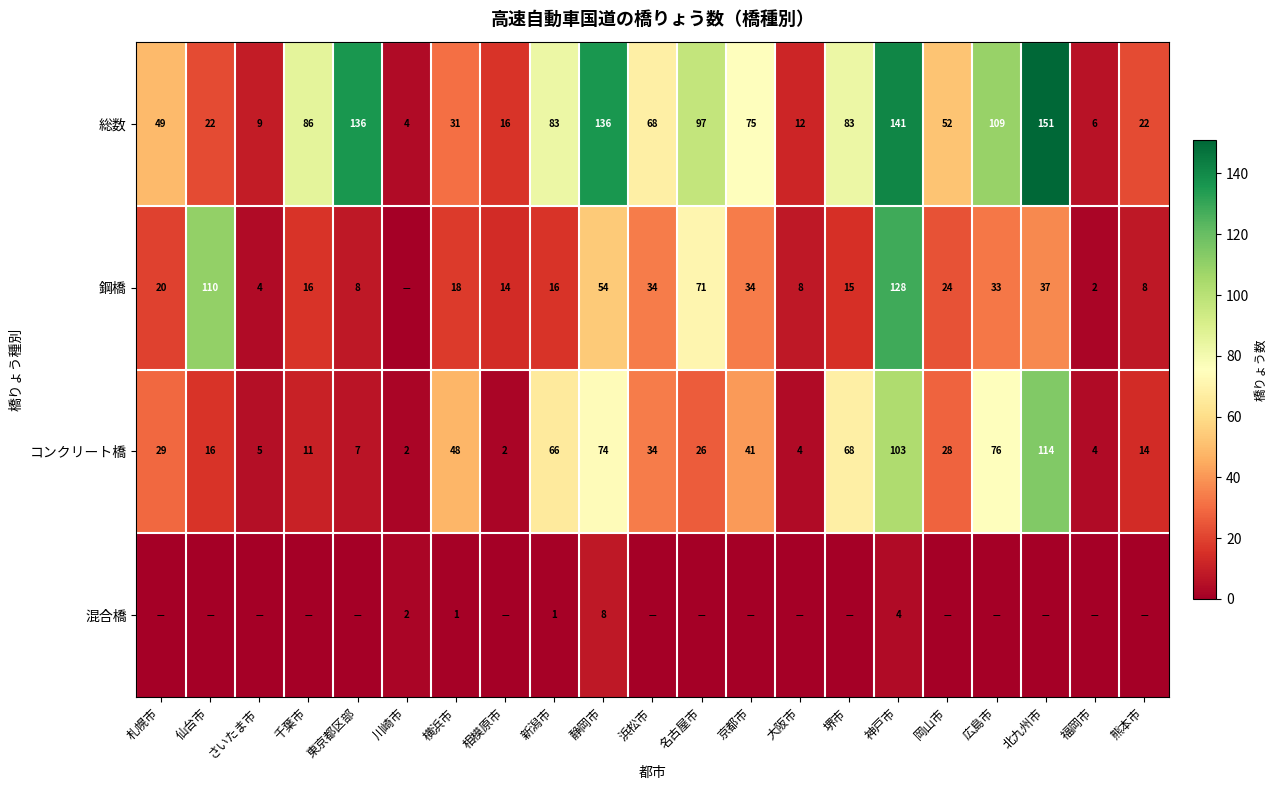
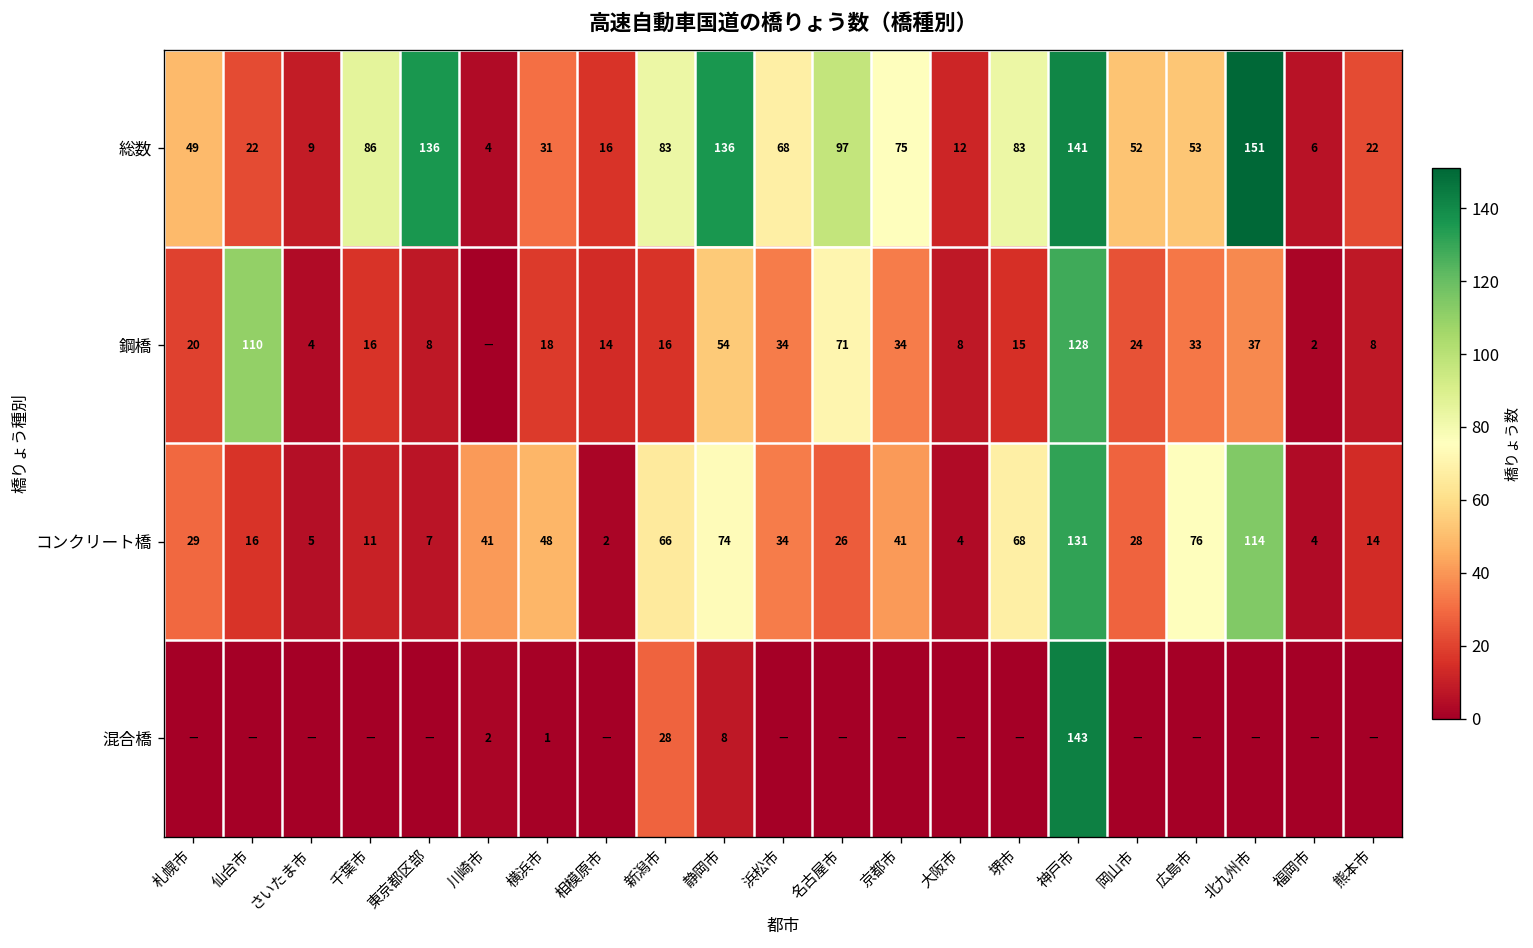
  {
    "総数": {
      "札幌市": 49,
      "仙台市": 22,
      "さいたま市": 9,
      "千葉市": 86,
      "東京都区部": 136,
      "川崎市": 4,
      "横浜市": 31,
      "相模原市": 16,
      "新潟市": 83,
      "静岡市": 136,
      "浜松市": 68,
      "名古屋市": 97,
      "京都市": 75,
      "大阪市": 12,
      "堺市": 83,
      "神戸市": 141,
      "岡山市": 52,
-     "広島市": 109,
+     "広島市": 53,
      "北九州市": 151,
      "福岡市": 6,
      "熊本市": 22
    },
    "鋼橋": {
      "札幌市": 20,
      "仙台市": 110,
      "さいたま市": 4,
      "千葉市": 16,
      "東京都区部": 8,
      "横浜市": 18,
      "相模原市": 14,
      "新潟市": 16,
      "静岡市": 54,
      "浜松市": 34,
      "名古屋市": 71,
      "京都市": 34,
      "大阪市": 8,
      "堺市": 15,
      "神戸市": 128,
      "岡山市": 24,
      "広島市": 33,
      "北九州市": 37,
      "福岡市": 2,
      "熊本市": 8
    },
    "コンクリート橋": {
      "札幌市": 29,
      "仙台市": 16,
      "さいたま市": 5,
      "千葉市": 11,
      "東京都区部": 7,
-     "川崎市": 2,
+     "川崎市": 41,
      "横浜市": 48,
      "相模原市": 2,
      "新潟市": 66,
      "静岡市": 74,
      "浜松市": 34,
      "名古屋市": 26,
      "京都市": 41,
      "大阪市": 4,
      "堺市": 68,
-     "神戸市": 103,
+     "神戸市": 131,
      "岡山市": 28,
      "広島市": 76,
      "北九州市": 114,
      "福岡市": 4,
      "熊本市": 14
    },
    "混合橋": {
      "川崎市": 2,
      "横浜市": 1,
-     "新潟市": 1,
+     "新潟市": 28,
      "静岡市": 8,
-     "神戸市": 4
+     "神戸市": 143
    }
  }
